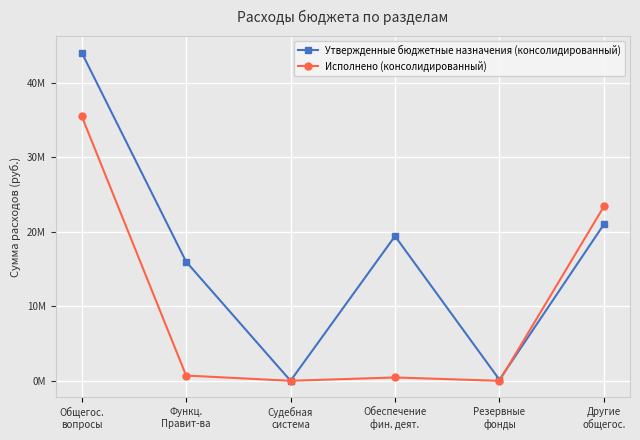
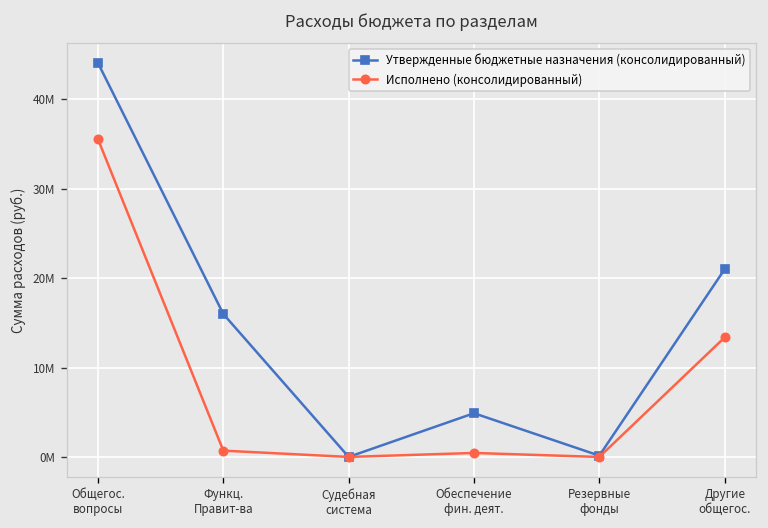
  {
    "Утвержденные бюджетные назначения (консолидированный)": {
      "Общегос. вопросы": 44000000,
      "Функц. Правит-ва": 16000000,
-     "Обеспечение фин. деят.": 19000000,
+     "Обеспечение фин. деят.": 5000000,
      "Другие общегос.": 21000000
    },
    "Исполнено (консолидированный)": {
      "Общегос. вопросы": 36000000,
      "Функц. Правит-ва": 1000000,
      "Обеспечение фин. деят.": 0,
-     "Другие общегос.": 23000000
+     "Другие общегос.": 13000000
    }
  }
